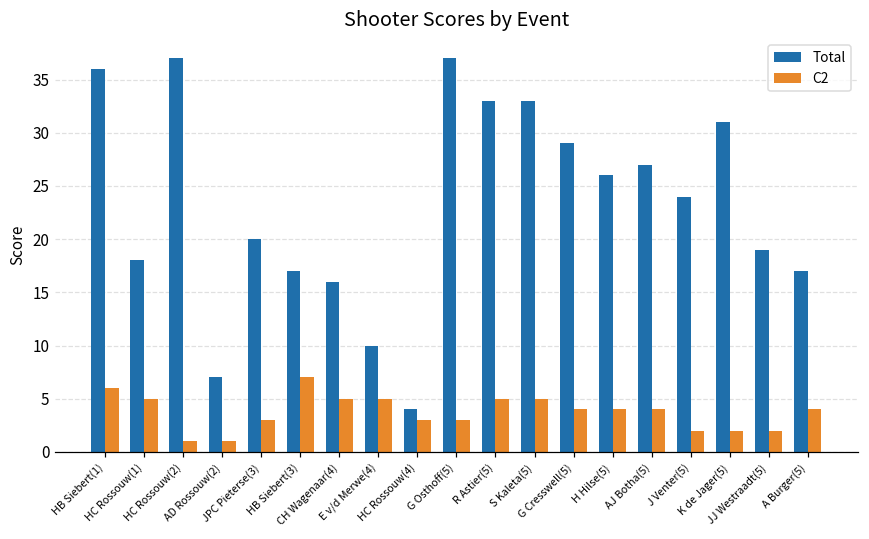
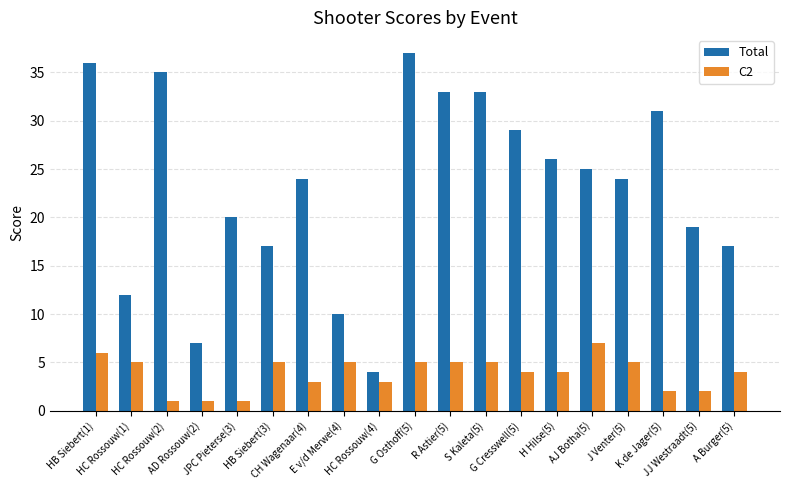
  {
    "Total": {
      "HB Siebert(1)": 36,
-     "HC Rossouw(1)": 18,
-     "HC Rossouw(2)": 37,
+     "HC Rossouw(1)": 12,
+     "HC Rossouw(2)": 35,
      "AD Rossouw(2)": 7,
      "JPC Pieterse(3)": 20,
      "HB Siebert(3)": 17,
-     "CH Wagenaar(4)": 16,
+     "CH Wagenaar(4)": 24,
      "E v/d Merwe(4)": 10,
      "HC Rossouw(4)": 4,
      "G Osthoff(5)": 37,
      "R Astier(5)": 33,
      "S Kaleta(5)": 33,
      "G Cresswell(5)": 29,
      "H Hilse(5)": 26,
-     "AJ Botha(5)": 27,
+     "AJ Botha(5)": 25,
      "J Venter(5)": 24,
      "K de Jager(5)": 31,
      "JJ Westraadt(5)": 19,
      "A Burger(5)": 17
    },
    "C2": {
      "HB Siebert(1)": 6,
      "HC Rossouw(1)": 5,
      "HC Rossouw(2)": 1,
      "AD Rossouw(2)": 1,
-     "JPC Pieterse(3)": 3,
-     "HB Siebert(3)": 7,
-     "CH Wagenaar(4)": 5,
+     "JPC Pieterse(3)": 1,
+     "HB Siebert(3)": 5,
+     "CH Wagenaar(4)": 3,
      "E v/d Merwe(4)": 5,
      "HC Rossouw(4)": 3,
-     "G Osthoff(5)": 3,
+     "G Osthoff(5)": 5,
      "R Astier(5)": 5,
      "S Kaleta(5)": 5,
      "G Cresswell(5)": 4,
      "H Hilse(5)": 4,
-     "AJ Botha(5)": 4,
-     "J Venter(5)": 2,
+     "AJ Botha(5)": 7,
+     "J Venter(5)": 5,
      "K de Jager(5)": 2,
      "JJ Westraadt(5)": 2,
      "A Burger(5)": 4
    }
  }
